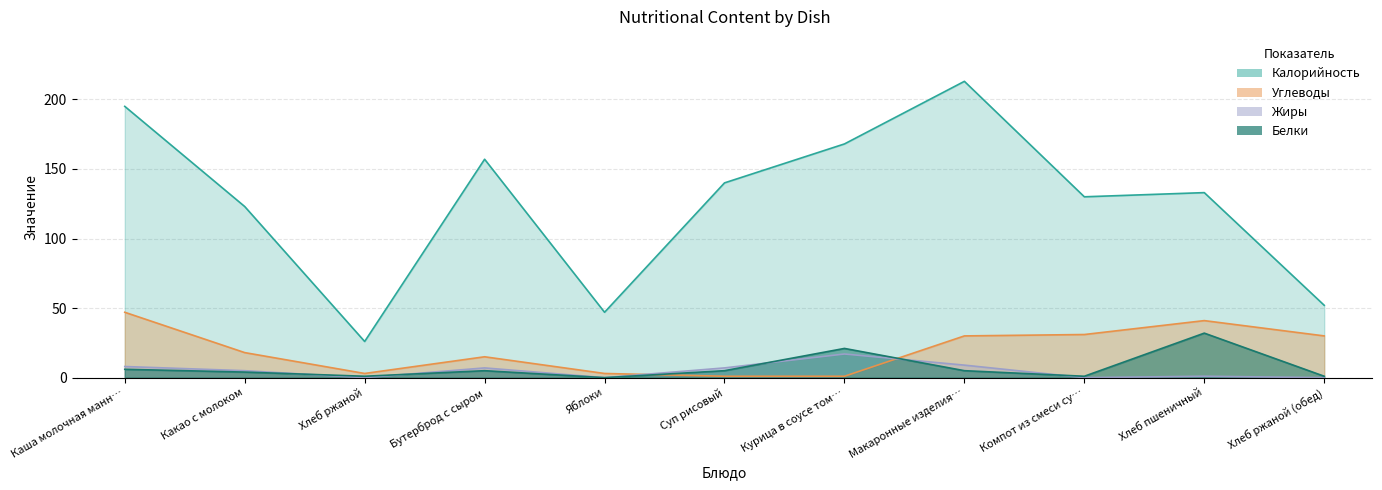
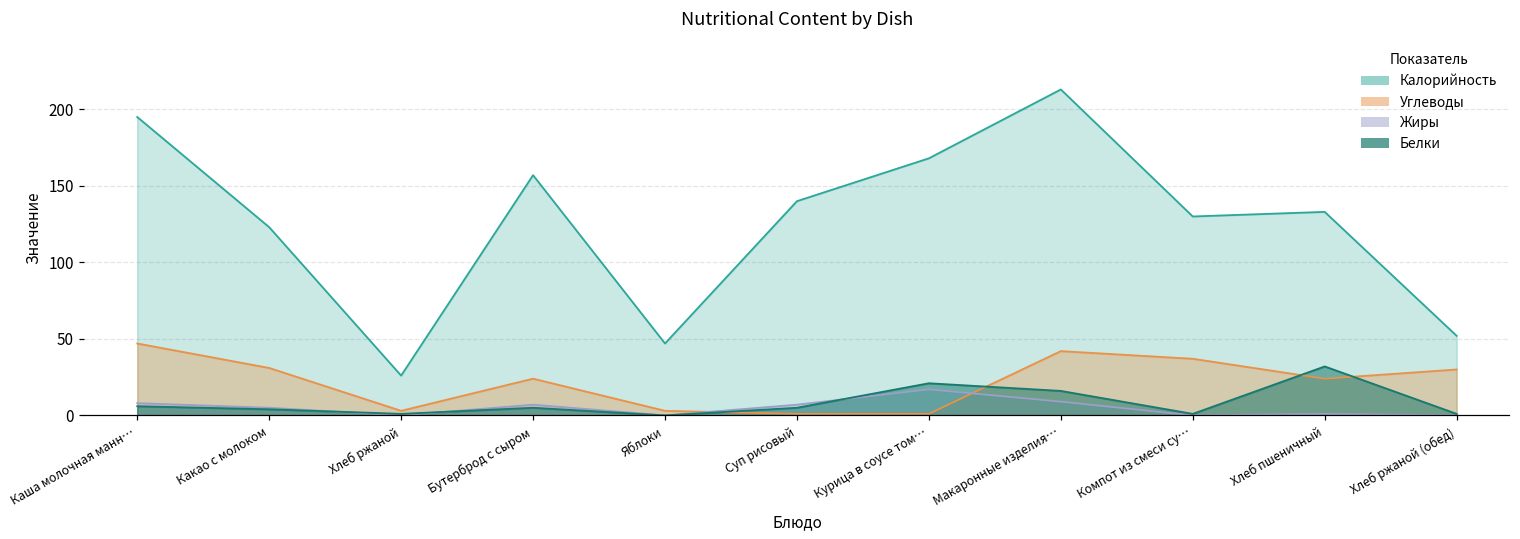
  {
    "Углеводы": {
      "Каша молочная манн…": 47,
-     "Какао с молоком": 18,
+     "Какао с молоком": 31,
      "Хлеб ржаной": 3,
-     "Бутерброд с сыром": 15,
+     "Бутерброд с сыром": 24,
      "Яблоки": 3,
      "Суп рисовый": 1,
      "Курица в соусе том…": 1,
-     "Макаронные изделия…": 30,
-     "Компот из смеси су…": 31,
-     "Хлеб пшеничный": 41,
+     "Макаронные изделия…": 42,
+     "Компот из смеси су…": 37,
+     "Хлеб пшеничный": 24,
      "Хлеб ржаной (обед)": 30
    },
    "Белки": {
      "Каша молочная манн…": 6,
      "Бутерброд с сыром": 5,
      "Суп рисовый": 5,
      "Курица в соусе том…": 21,
-     "Макаронные изделия…": 5,
+     "Макаронные изделия…": 16,
      "Хлеб пшеничный": 32
    }
  }
